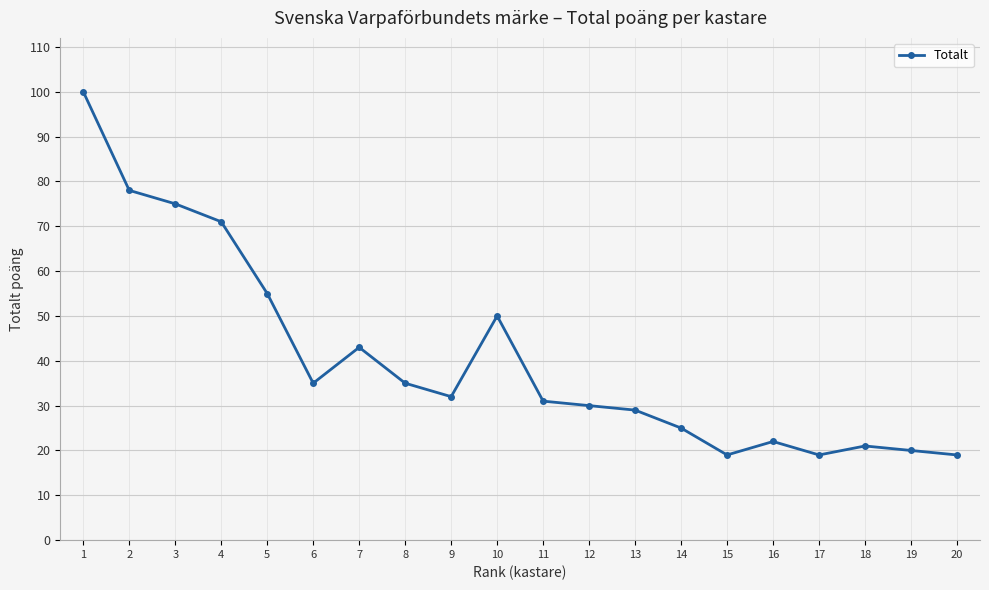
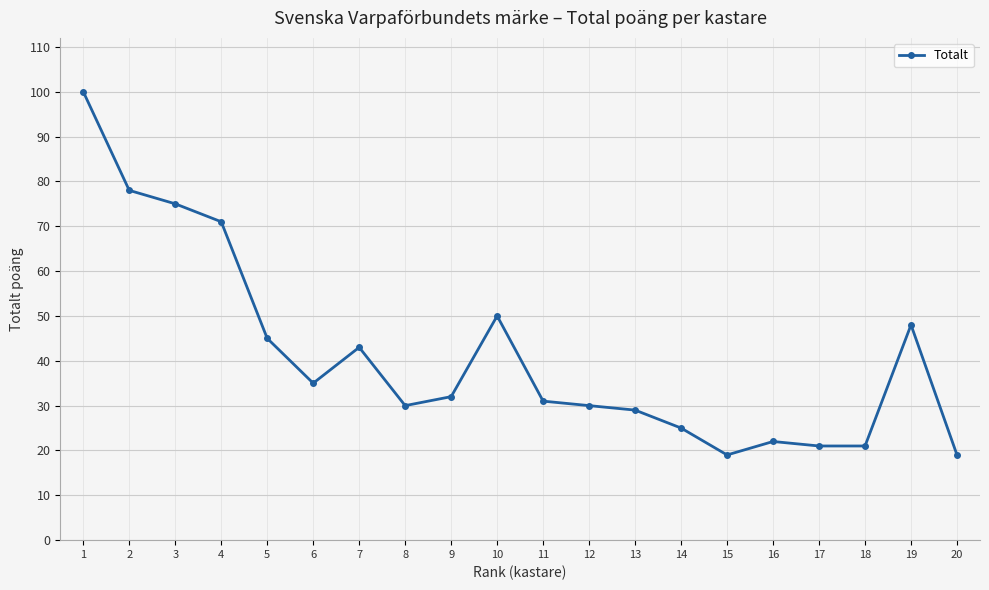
  {
    "1": 100,
    "2": 78,
    "3": 75,
    "4": 71,
-   "5": 55,
+   "5": 45,
    "6": 35,
    "7": 43,
-   "8": 35,
+   "8": 30,
    "9": 32,
    "10": 50,
    "11": 31,
    "12": 30,
    "13": 29,
    "14": 25,
    "15": 19,
    "16": 22,
-   "17": 19,
+   "17": 21,
    "18": 21,
-   "19": 20,
+   "19": 48,
    "20": 19
  }
